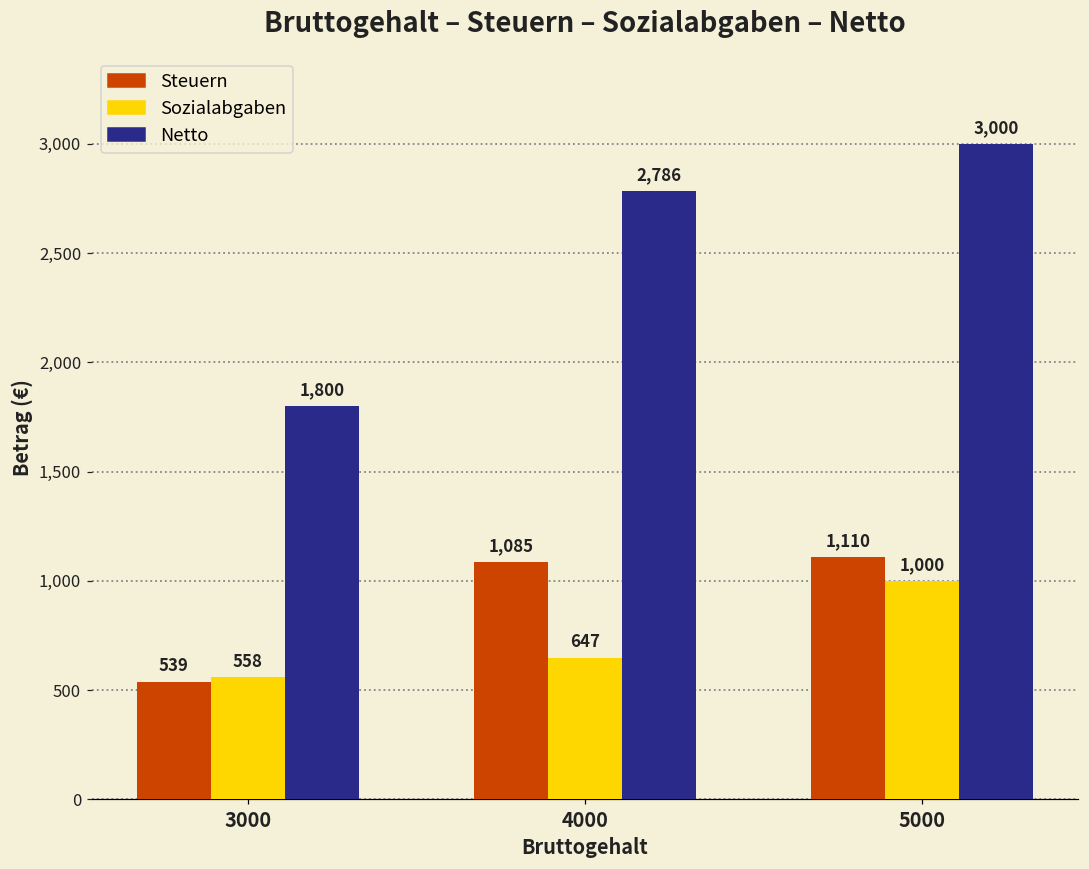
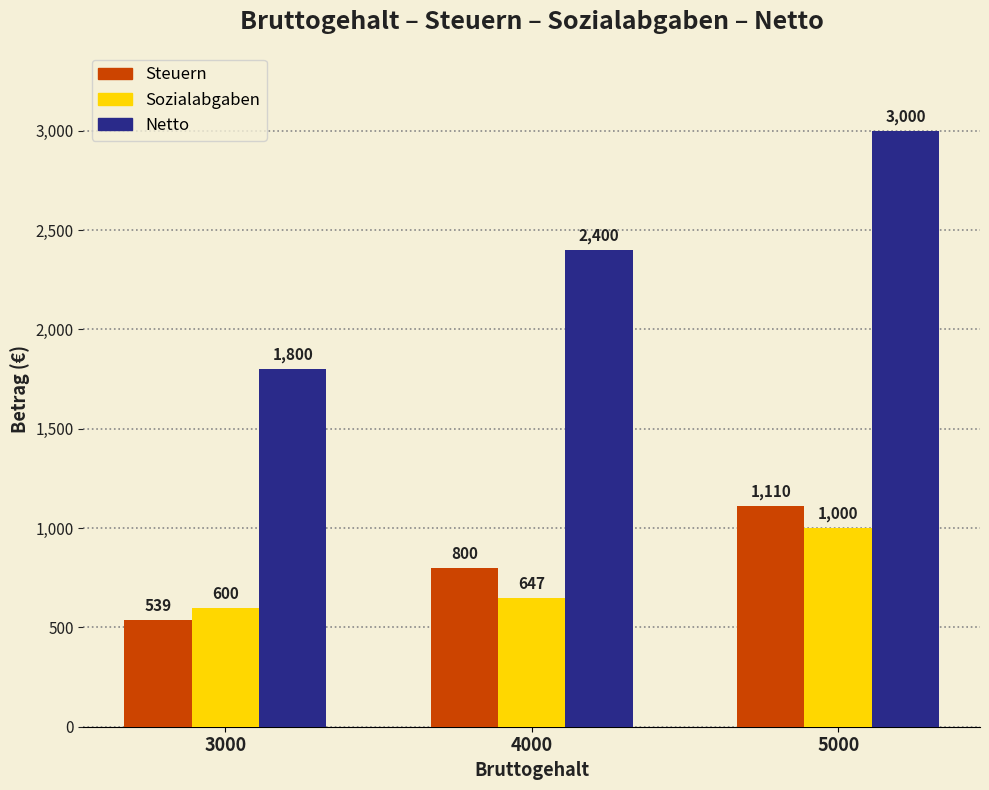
  {
    "Steuern": {
      "3000": "539",
-     "4000": "1,085",
+     "4000": "800",
      "5000": "1,110"
    },
    "Sozialabgaben": {
-     "3000": "558",
+     "3000": "600",
      "4000": "647",
      "5000": "1,000"
    },
    "Netto": {
      "3000": "1,800",
-     "4000": "2,786",
+     "4000": "2,400",
      "5000": "3,000"
    }
  }
